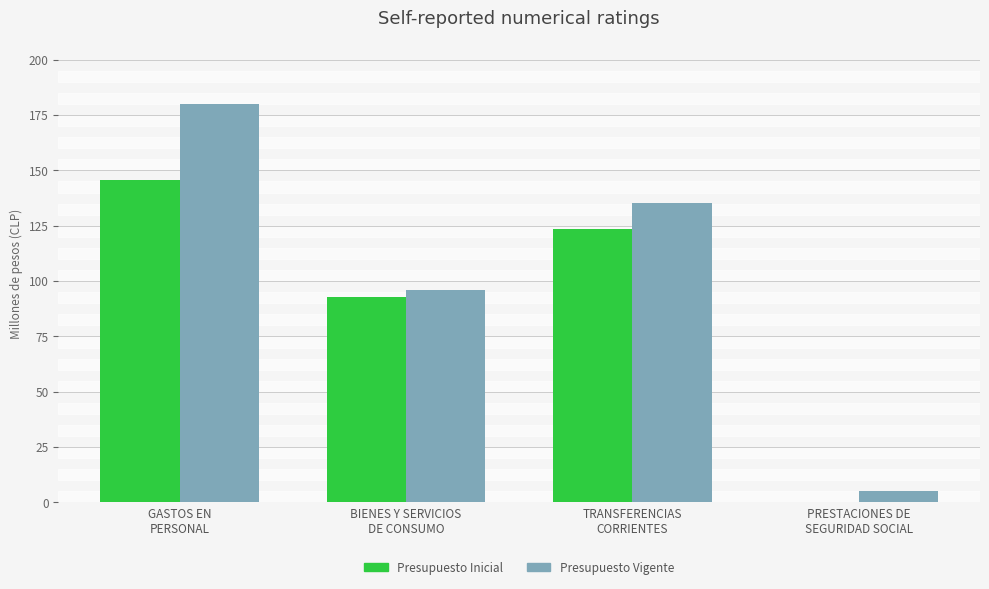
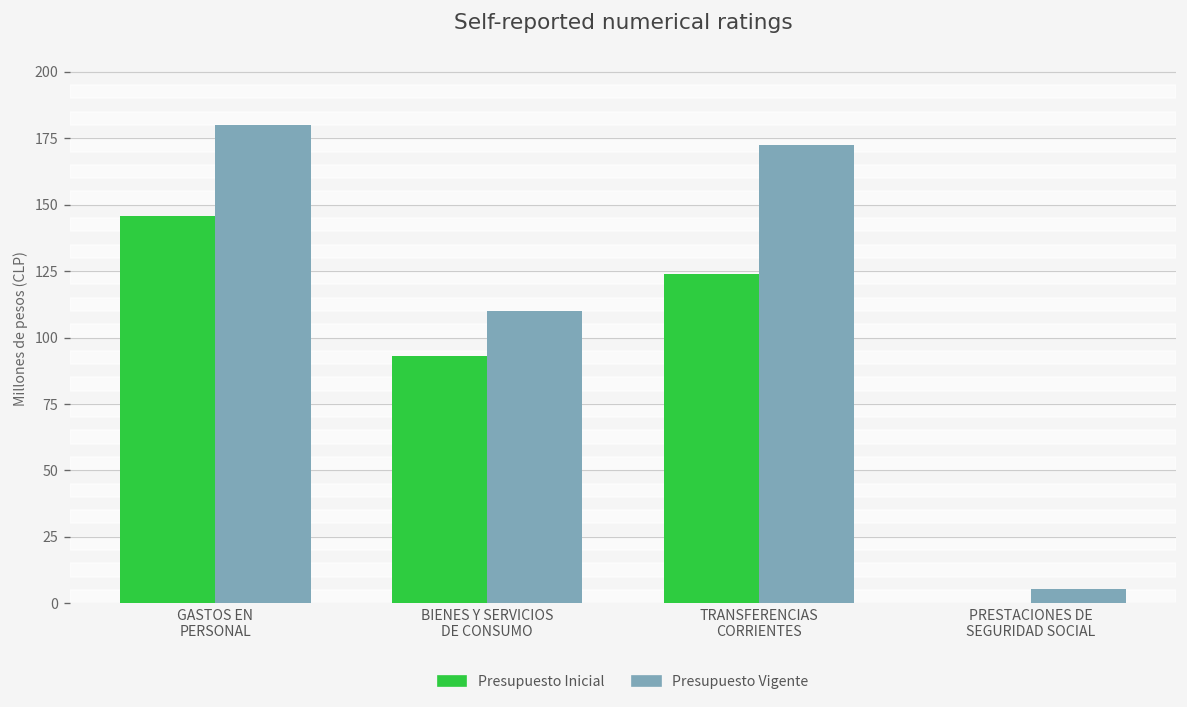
  {
    "Presupuesto Inicial": {
      "GASTOS EN PERSONAL": 146,
      "BIENES Y SERVICIOS DE CONSUMO": 93,
      "TRANSFERENCIAS CORRIENTES": 124
    },
    "Presupuesto Vigente": {
      "GASTOS EN PERSONAL": 180,
-     "BIENES Y SERVICIOS DE CONSUMO": 96,
-     "TRANSFERENCIAS CORRIENTES": 135,
+     "BIENES Y SERVICIOS DE CONSUMO": 110,
+     "TRANSFERENCIAS CORRIENTES": 172,
      "PRESTACIONES DE SEGURIDAD SOCIAL": 5
    }
  }
